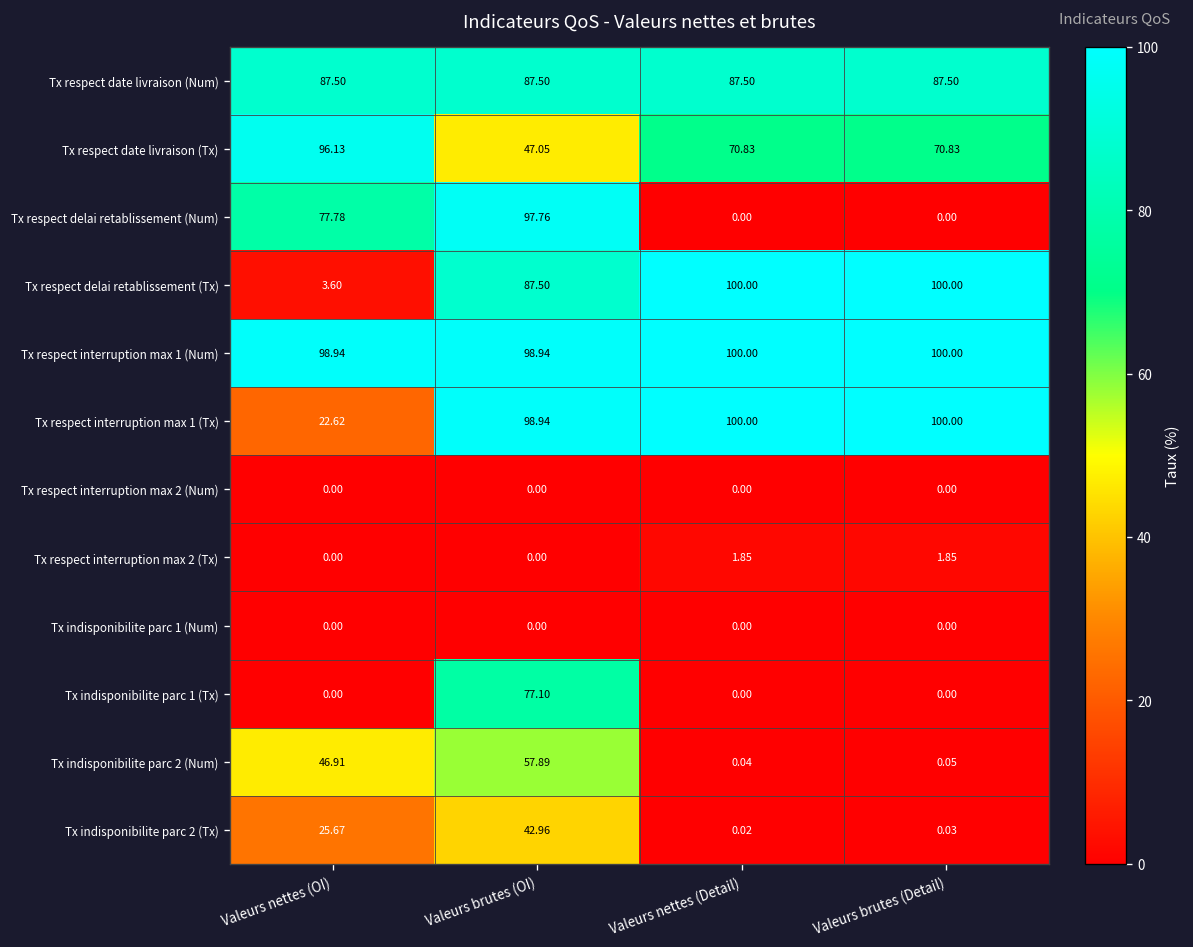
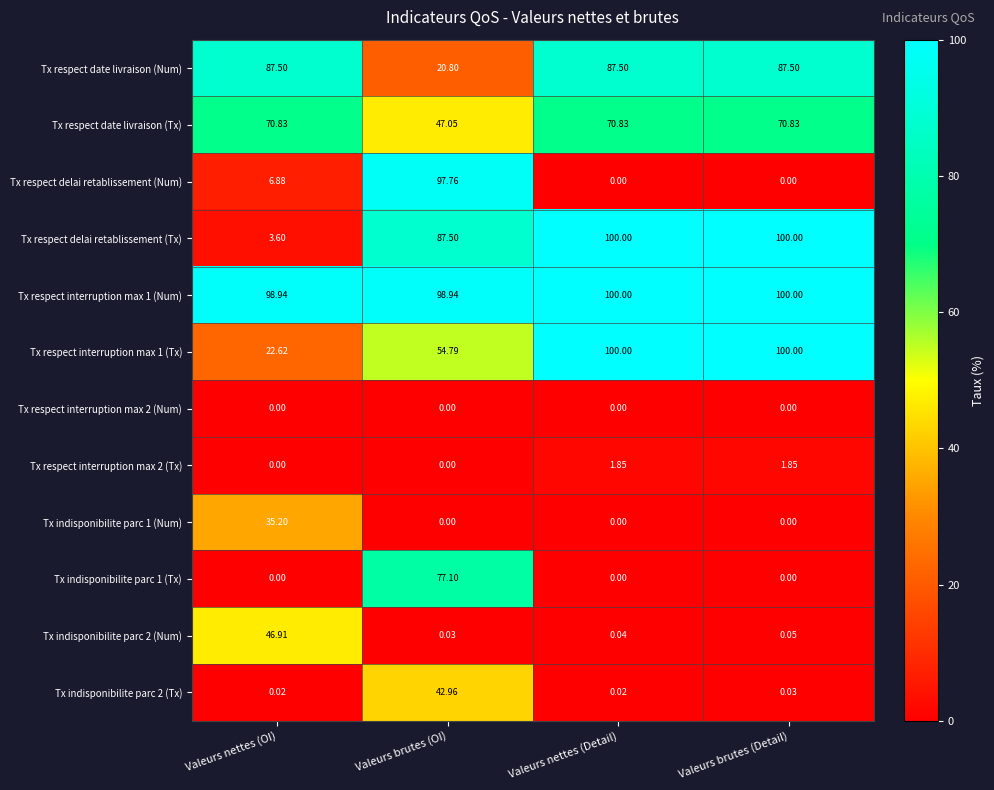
  {
    "Tx respect date livraison (Num)": {
      "Valeurs nettes (OI)": 87.50,
-     "Valeurs brutes (OI)": 87.50,
+     "Valeurs brutes (OI)": 20.80,
      "Valeurs nettes (Detail)": 87.50,
      "Valeurs brutes (Detail)": 87.50
    },
    "Tx respect date livraison (Tx)": {
-     "Valeurs nettes (OI)": 96.13,
+     "Valeurs nettes (OI)": 70.83,
      "Valeurs brutes (OI)": 47.05,
      "Valeurs nettes (Detail)": 70.83,
      "Valeurs brutes (Detail)": 70.83
    },
    "Tx respect delai retablissement (Num)": {
-     "Valeurs nettes (OI)": 77.78,
+     "Valeurs nettes (OI)": 6.88,
      "Valeurs brutes (OI)": 97.76,
      "Valeurs nettes (Detail)": 0.00,
      "Valeurs brutes (Detail)": 0.00
    },
    "Tx respect delai retablissement (Tx)": {
      "Valeurs nettes (OI)": 3.60,
      "Valeurs brutes (OI)": 87.50,
      "Valeurs nettes (Detail)": 100.00,
      "Valeurs brutes (Detail)": 100.00
    },
    "Tx respect interruption max 1 (Num)": {
      "Valeurs nettes (OI)": 98.94,
      "Valeurs brutes (OI)": 98.94,
      "Valeurs nettes (Detail)": 100.00,
      "Valeurs brutes (Detail)": 100.00
    },
    "Tx respect interruption max 1 (Tx)": {
      "Valeurs nettes (OI)": 22.62,
-     "Valeurs brutes (OI)": 98.94,
+     "Valeurs brutes (OI)": 54.79,
      "Valeurs nettes (Detail)": 100.00,
      "Valeurs brutes (Detail)": 100.00
    },
    "Tx respect interruption max 2 (Num)": {
      "Valeurs nettes (OI)": 0.00,
      "Valeurs brutes (OI)": 0.00,
      "Valeurs nettes (Detail)": 0.00,
      "Valeurs brutes (Detail)": 0.00
    },
    "Tx respect interruption max 2 (Tx)": {
      "Valeurs nettes (OI)": 0.00,
      "Valeurs brutes (OI)": 0.00,
      "Valeurs nettes (Detail)": 1.85,
      "Valeurs brutes (Detail)": 1.85
    },
    "Tx indisponibilite parc 1 (Num)": {
-     "Valeurs nettes (OI)": 0.00,
+     "Valeurs nettes (OI)": 35.20,
      "Valeurs brutes (OI)": 0.00,
      "Valeurs nettes (Detail)": 0.00,
      "Valeurs brutes (Detail)": 0.00
    },
    "Tx indisponibilite parc 1 (Tx)": {
      "Valeurs nettes (OI)": 0.00,
      "Valeurs brutes (OI)": 77.10,
      "Valeurs nettes (Detail)": 0.00,
      "Valeurs brutes (Detail)": 0.00
    },
    "Tx indisponibilite parc 2 (Num)": {
      "Valeurs nettes (OI)": 46.91,
-     "Valeurs brutes (OI)": 57.89,
+     "Valeurs brutes (OI)": 0.03,
      "Valeurs nettes (Detail)": 0.04,
      "Valeurs brutes (Detail)": 0.05
    },
    "Tx indisponibilite parc 2 (Tx)": {
-     "Valeurs nettes (OI)": 25.67,
+     "Valeurs nettes (OI)": 0.02,
      "Valeurs brutes (OI)": 42.96,
      "Valeurs nettes (Detail)": 0.02,
      "Valeurs brutes (Detail)": 0.03
    }
  }
